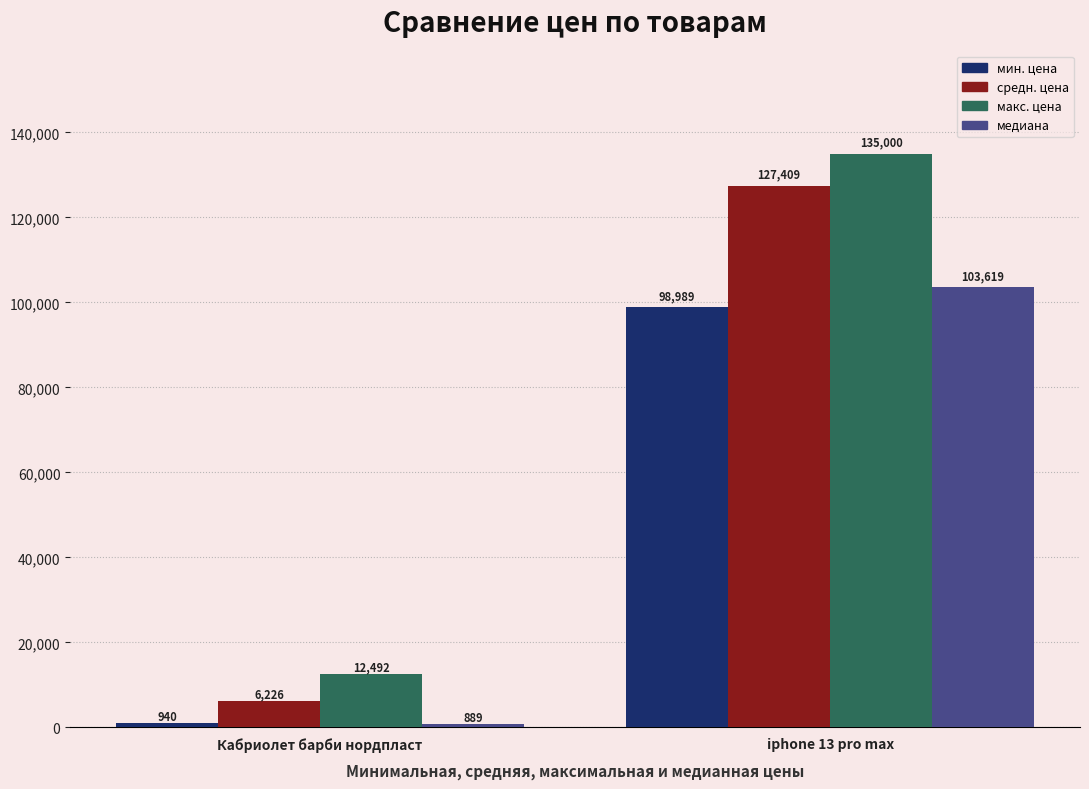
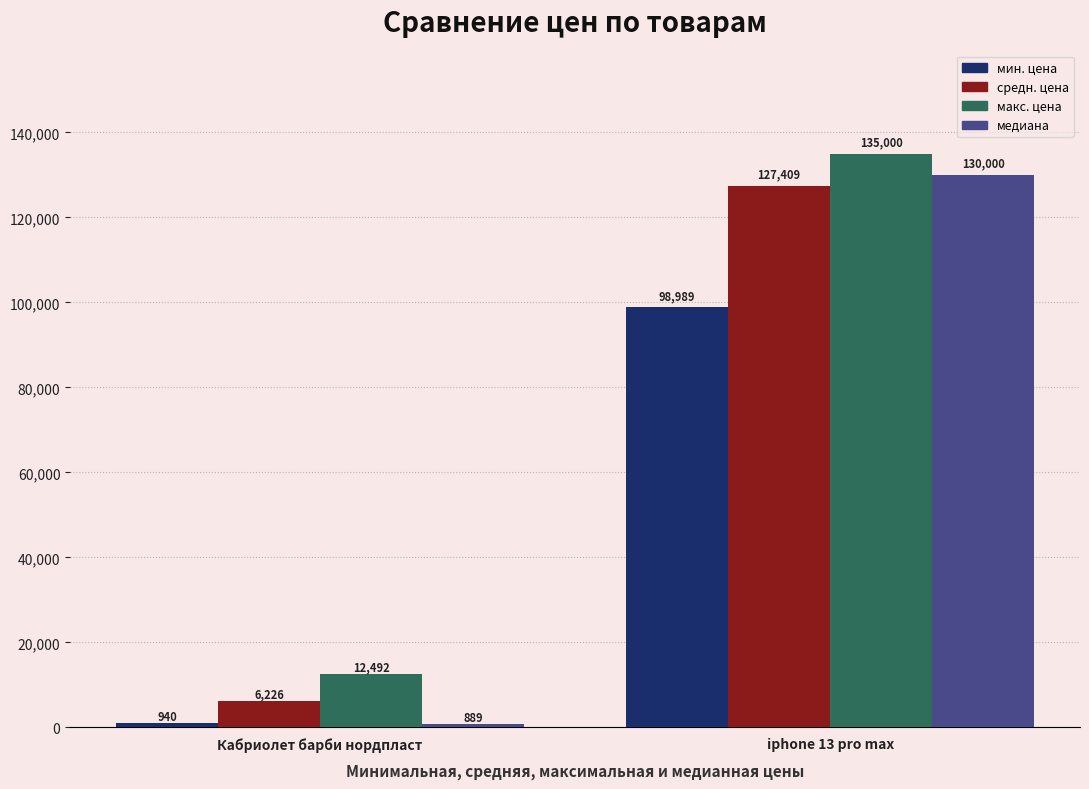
  {
    "мин. цена": {
      "Кабриолет барби нордпласт": "940",
      "iphone 13 pro max": "98,989"
    },
    "средн. цена": {
      "Кабриолет барби нордпласт": "6,226",
      "iphone 13 pro max": "127,409"
    },
    "макс. цена": {
      "Кабриолет барби нордпласт": "12,492",
      "iphone 13 pro max": "135,000"
    },
    "медиана": {
      "Кабриолет барби нордпласт": "889",
-     "iphone 13 pro max": "103,619"
+     "iphone 13 pro max": "130,000"
    }
  }
